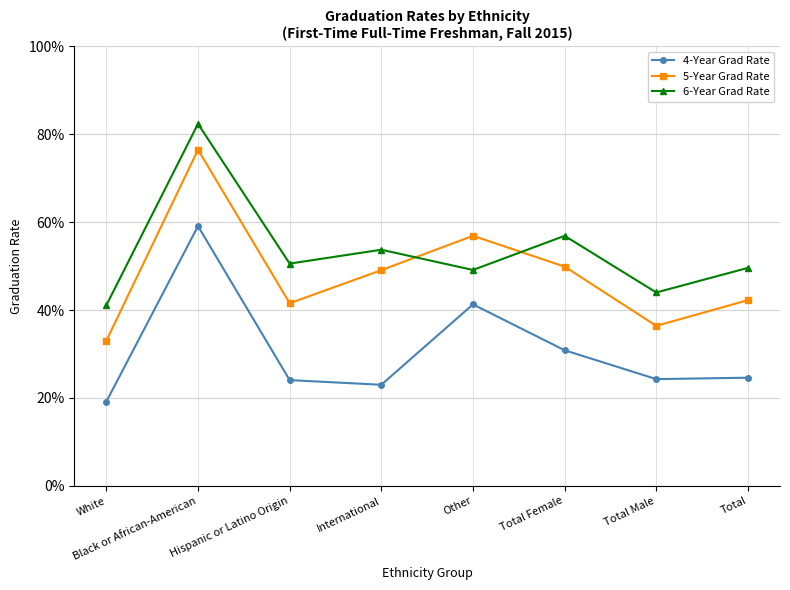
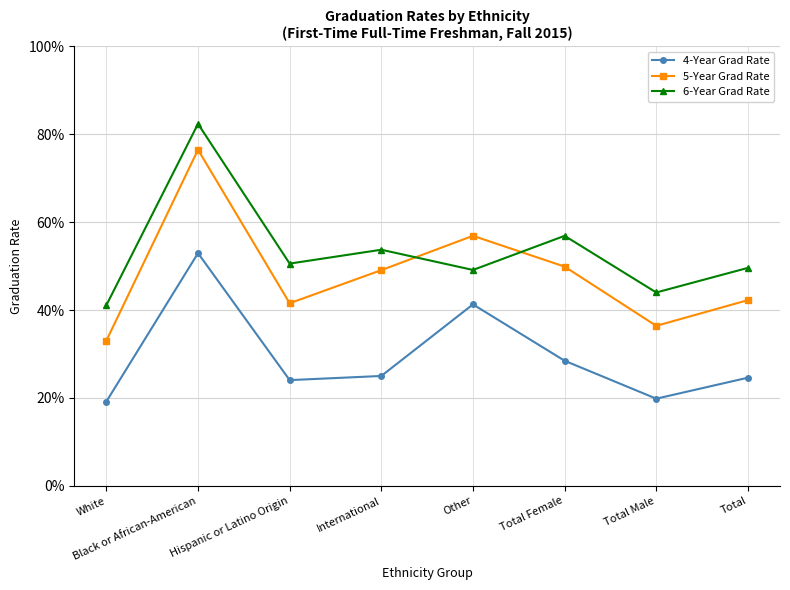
  {
    "4-Year Grad Rate": {
      "White": "19%",
-     "Black or African-American": "59%",
+     "Black or African-American": "53%",
      "Hispanic or Latino Origin": "24%",
-     "International": "23%",
+     "International": "25%",
      "Other": "41%",
-     "Total Female": "31%",
-     "Total Male": "24%",
+     "Total Female": "28%",
+     "Total Male": "20%",
      "Total": "25%"
    },
    "5-Year Grad Rate": {
      "White": "33%",
      "Black or African-American": "76%",
      "Hispanic or Latino Origin": "42%",
      "International": "49%",
      "Other": "57%",
      "Total Female": "50%",
      "Total Male": "36%",
      "Total": "42%"
    },
    "6-Year Grad Rate": {
      "White": "41%",
      "Black or African-American": "82%",
      "Hispanic or Latino Origin": "51%",
      "International": "54%",
      "Other": "49%",
      "Total Female": "57%",
      "Total Male": "44%",
      "Total": "50%"
    }
  }
